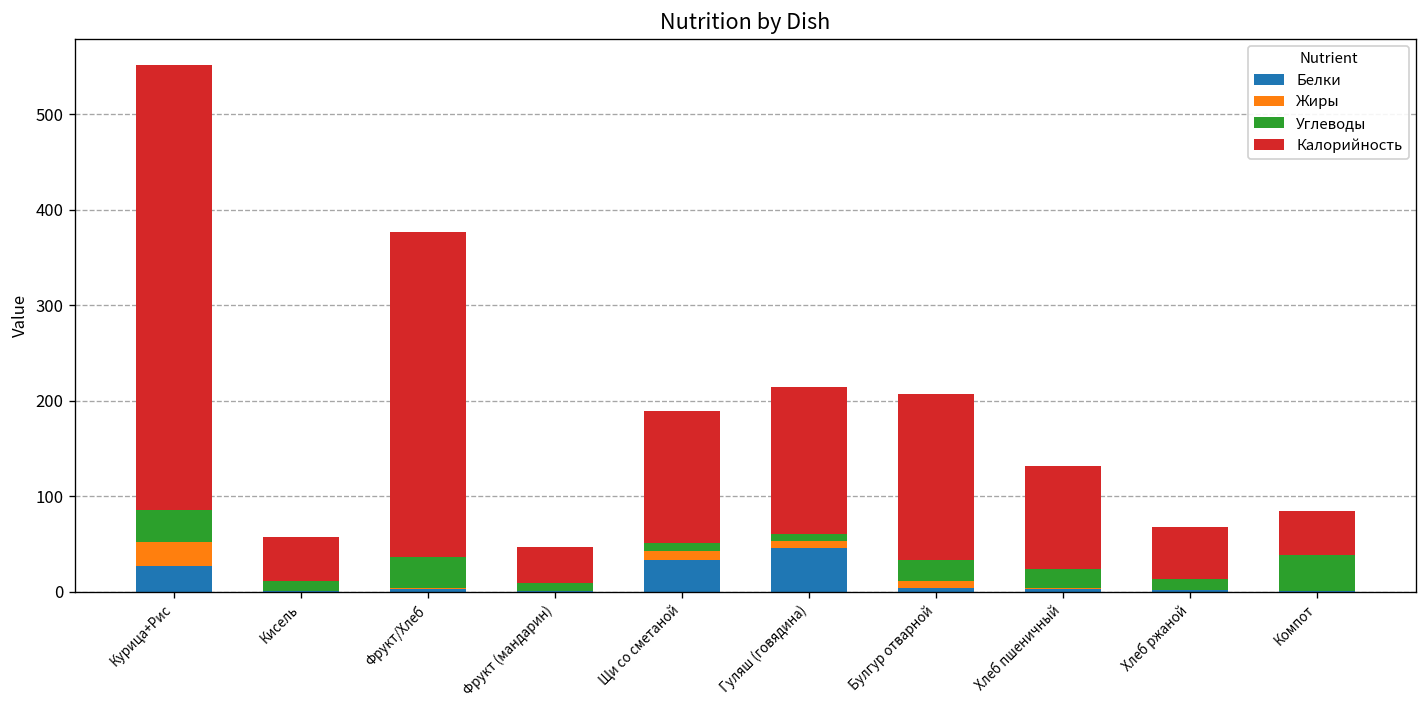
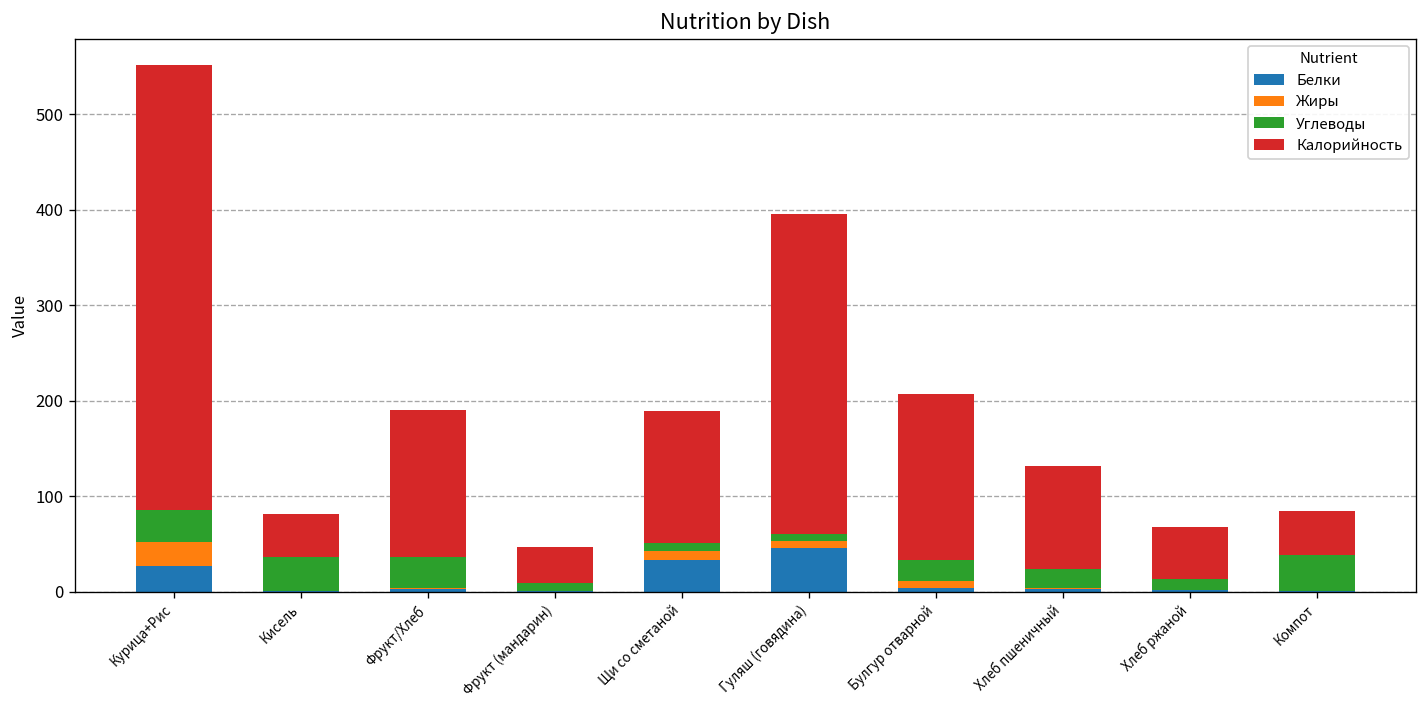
  {
    "Белки": {
      "Курица+Рис": 30,
      "Щи со сметаной": 30,
      "Гуляш (говядина)": 50,
      "Булгур отварной": 0,
      "Хлеб пшеничный": 0
    },
    "Жиры": {
      "Курица+Рис": 20,
      "Кисель": 0,
      "Щи со сметаной": 10,
      "Гуляш (говядина)": 10,
      "Булгур отварной": 10,
      "Компот": 0
    },
    "Углеводы": {
      "Курица+Рис": 30,
-     "Кисель": 10,
+     "Кисель": 40,
      "Фрукт/Хлеб": 30,
      "Фрукт (мандарин)": 10,
      "Щи со сметаной": 10,
      "Гуляш (говядина)": 10,
      "Булгур отварной": 20,
      "Хлеб пшеничный": 20,
      "Хлеб ржаной": 10,
      "Компот": 40
    },
    "Калорийность": {
      "Курица+Рис": 470,
      "Кисель": 50,
-     "Фрукт/Хлеб": 340,
+     "Фрукт/Хлеб": 150,
      "Фрукт (мандарин)": 40,
      "Щи со сметаной": 140,
-     "Гуляш (говядина)": 150,
+     "Гуляш (говядина)": 330,
      "Булгур отварной": 170,
      "Хлеб пшеничный": 110,
      "Хлеб ржаной": 50,
      "Компот": 50
    }
  }
